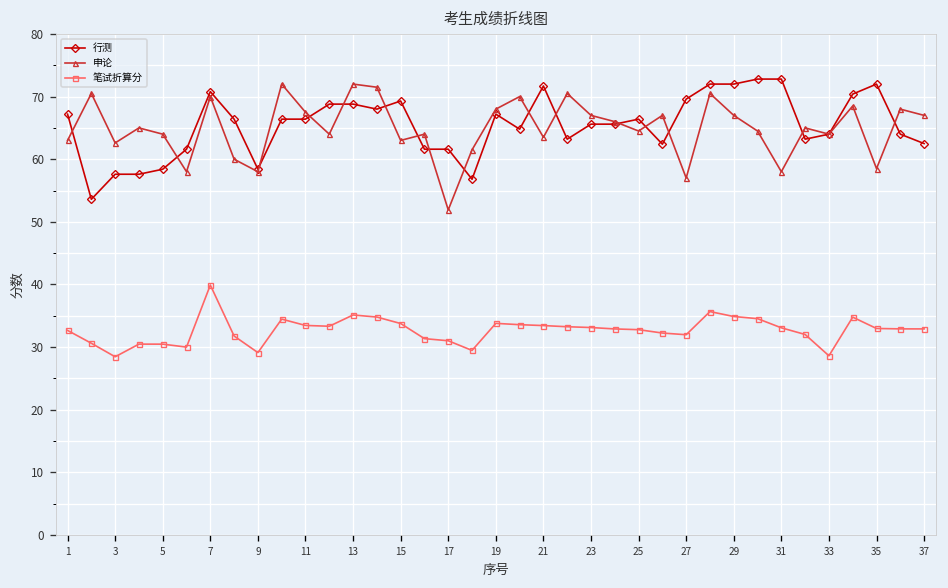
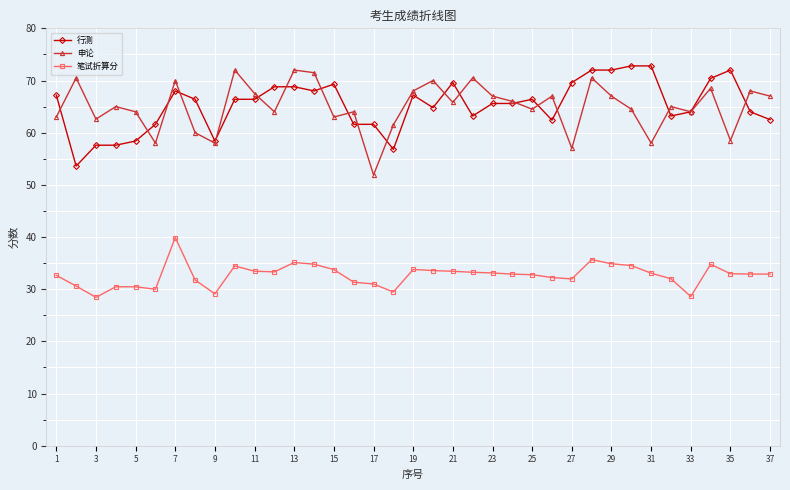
  {
    "行测": {
      "1": 67,
      "3": 58,
      "5": 58,
-     "7": 71,
+     "7": 68,
      "11": 66,
      "13": 69,
      "15": 69,
      "17": 62,
      "19": 67,
-     "21": 72,
+     "21": 70,
      "23": 66,
      "25": 66,
      "27": 70,
      "29": 72,
      "31": 73,
      "35": 72,
      "37": 63
    },
    "申论": {
      "1": 63,
      "3": 63,
      "5": 64,
      "7": 70,
      "11": 68,
      "13": 72,
      "15": 63,
      "17": 52,
      "19": 68,
-     "21": 64,
+     "21": 66,
      "23": 67,
      "25": 65,
      "27": 57,
      "29": 67,
      "31": 58,
      "35": 59,
      "37": 67
    },
    "笔试折算分": {
      "1": 33,
      "3": 28,
      "5": 30,
      "7": 40,
      "9": 29,
      "11": 33,
      "13": 35,
      "15": 34,
      "17": 31,
      "19": 34,
      "21": 33,
      "23": 33,
      "25": 33,
      "27": 32,
      "29": 35,
      "31": 33,
      "33": 29,
      "35": 33,
      "37": 33
    }
  }
